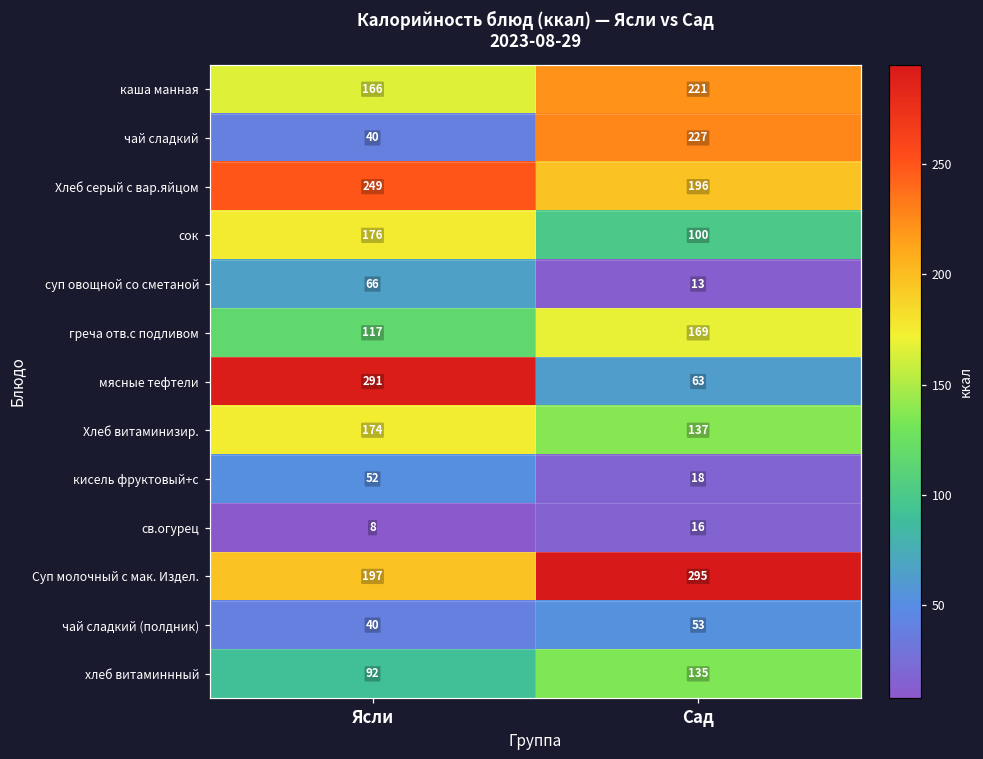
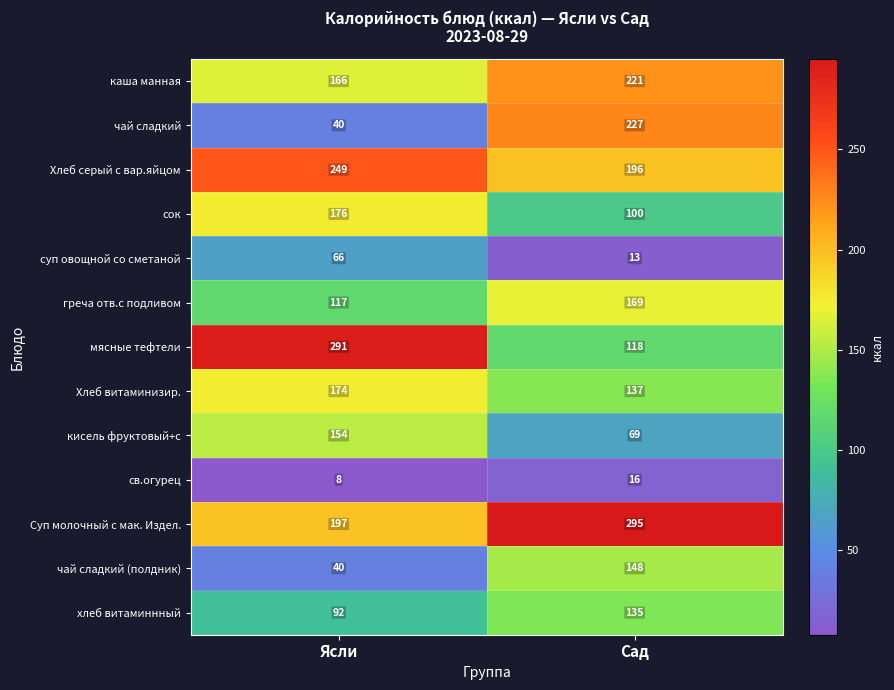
  {
    "мясные тефтели": {
-     "Сад": 63
+     "Сад": 118
    },
    "кисель фруктовый+с": {
-     "Ясли": 52,
-     "Сад": 18
+     "Ясли": 154,
+     "Сад": 69
    },
    "чай сладкий (полдник)": {
-     "Сад": 53
+     "Сад": 148
    }
  }
